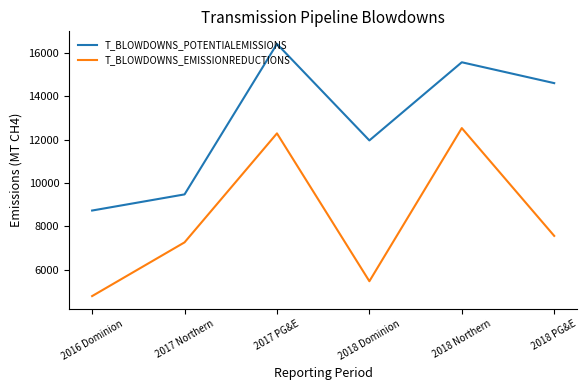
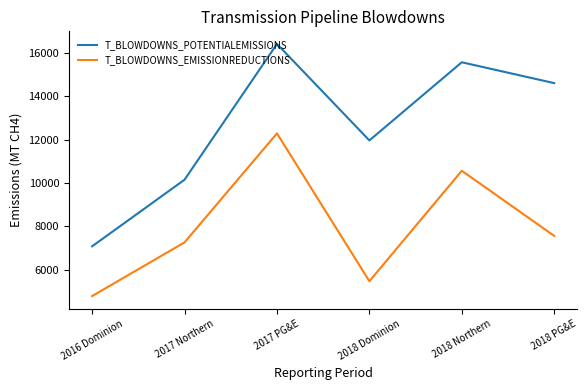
  {
    "T_BLOWDOWNS_POTENTIALEMISSIONS": {
-     "2016 Dominion": 8700,
-     "2017 Northern": 9500,
+     "2016 Dominion": 7100,
+     "2017 Northern": 10100,
      "2017 PG&E": 16400,
      "2018 Dominion": 12000,
      "2018 Northern": 15600,
      "2018 PG&E": 14600
    },
    "T_BLOWDOWNS_EMISSIONREDUCTIONS": {
      "2016 Dominion": 4800,
      "2017 Northern": 7300,
      "2017 PG&E": 12300,
      "2018 Dominion": 5500,
-     "2018 Northern": 12500,
+     "2018 Northern": 10600,
      "2018 PG&E": 7600
    }
  }
